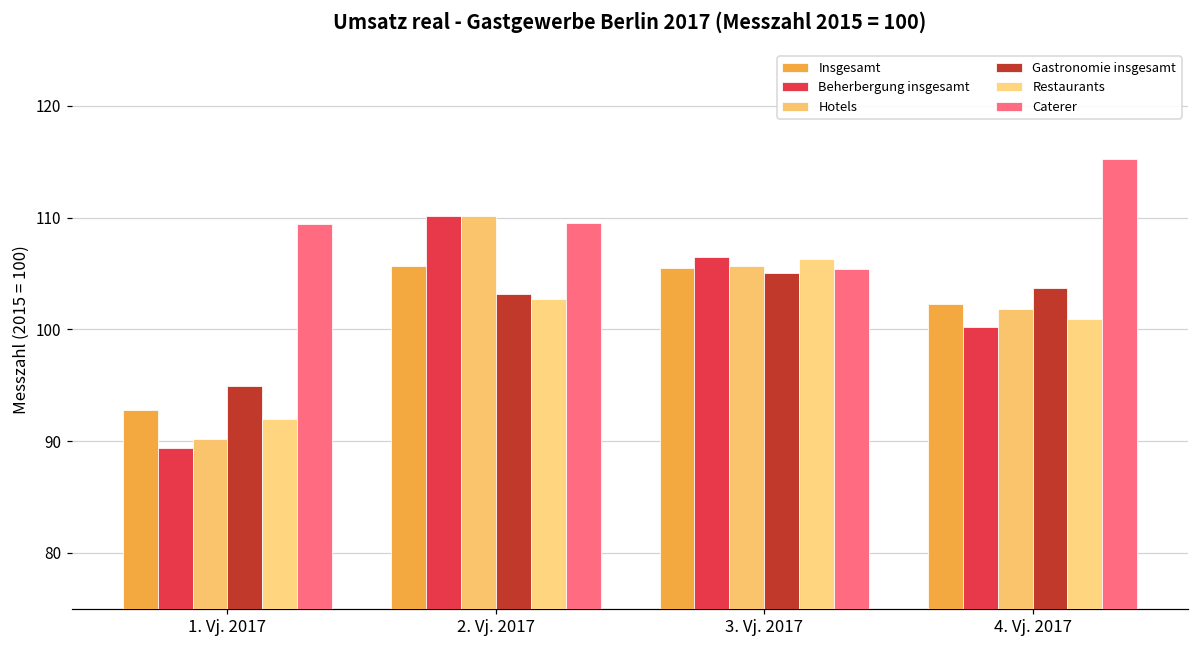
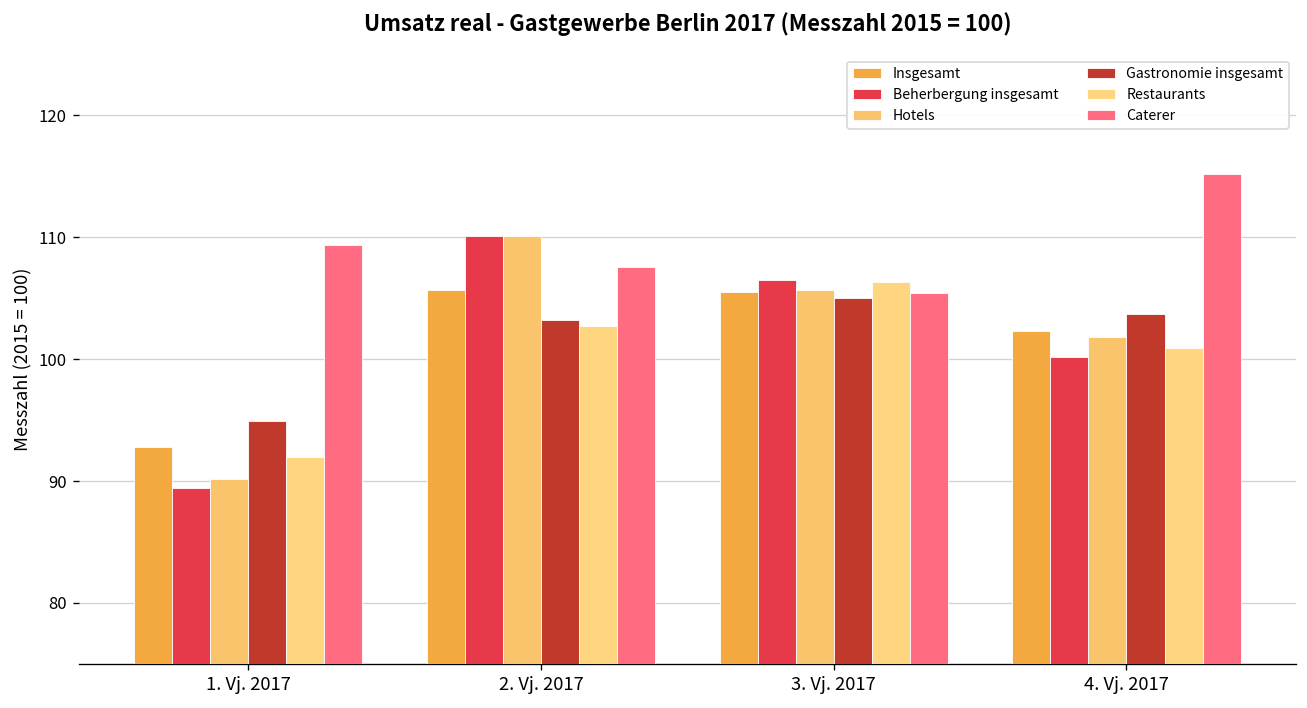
  {
    "Caterer": {
      "1. Vj. 2017": 109.4,
-     "2. Vj. 2017": 109.5,
+     "2. Vj. 2017": 107.6,
      "3. Vj. 2017": 105.4,
      "4. Vj. 2017": 115.2
    }
  }
